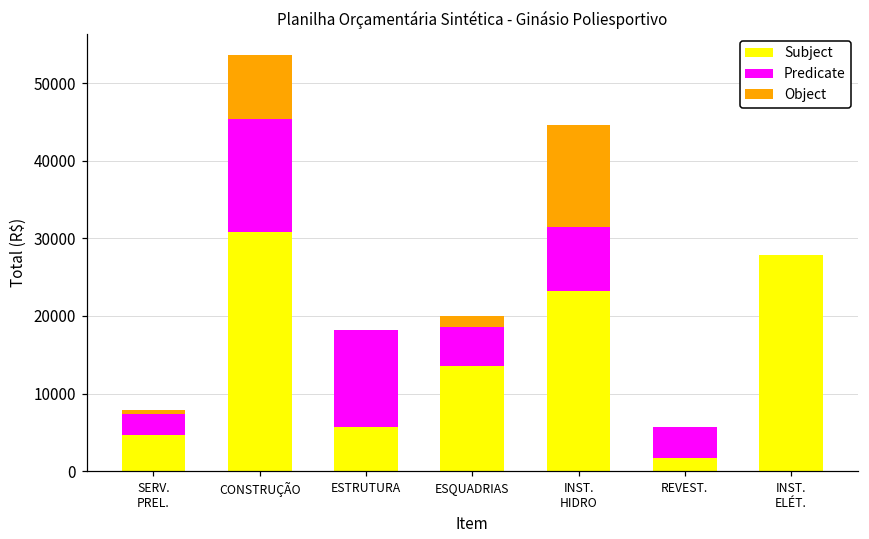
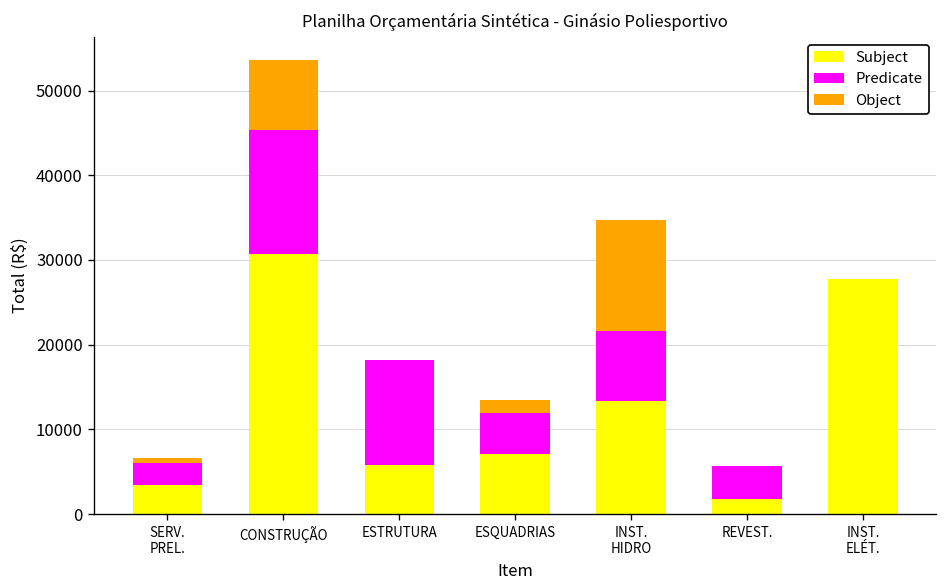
  {
    "Subject": {
-     "SERV. PREL.": 5000,
+     "SERV. PREL.": 3000,
      "CONSTRUÇÃO": 31000,
      "ESTRUTURA": 6000,
-     "ESQUADRIAS": 14000,
-     "INST. HIDRO": 23000,
+     "ESQUADRIAS": 7000,
+     "INST. HIDRO": 13000,
      "REVEST.": 2000,
      "INST. ELÉT.": 28000
    },
    "Predicate": {
      "SERV. PREL.": 3000,
      "CONSTRUÇÃO": 15000,
      "ESTRUTURA": 12000,
      "ESQUADRIAS": 5000,
      "INST. HIDRO": 8000,
      "REVEST.": 4000,
      "INST. ELÉT.": 0
    },
    "Object": {
      "SERV. PREL.": 1000,
      "CONSTRUÇÃO": 8000,
      "ESTRUTURA": 0,
      "ESQUADRIAS": 1000,
      "INST. HIDRO": 13000,
      "REVEST.": 0,
      "INST. ELÉT.": 0
    }
  }
